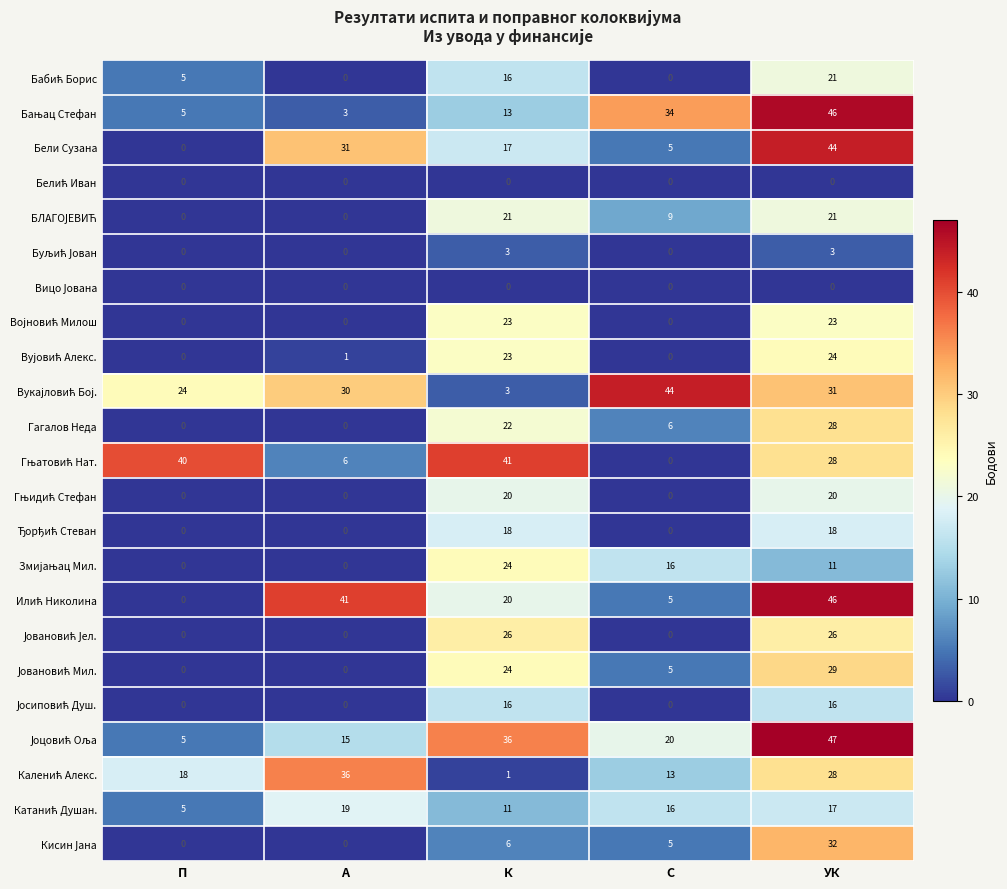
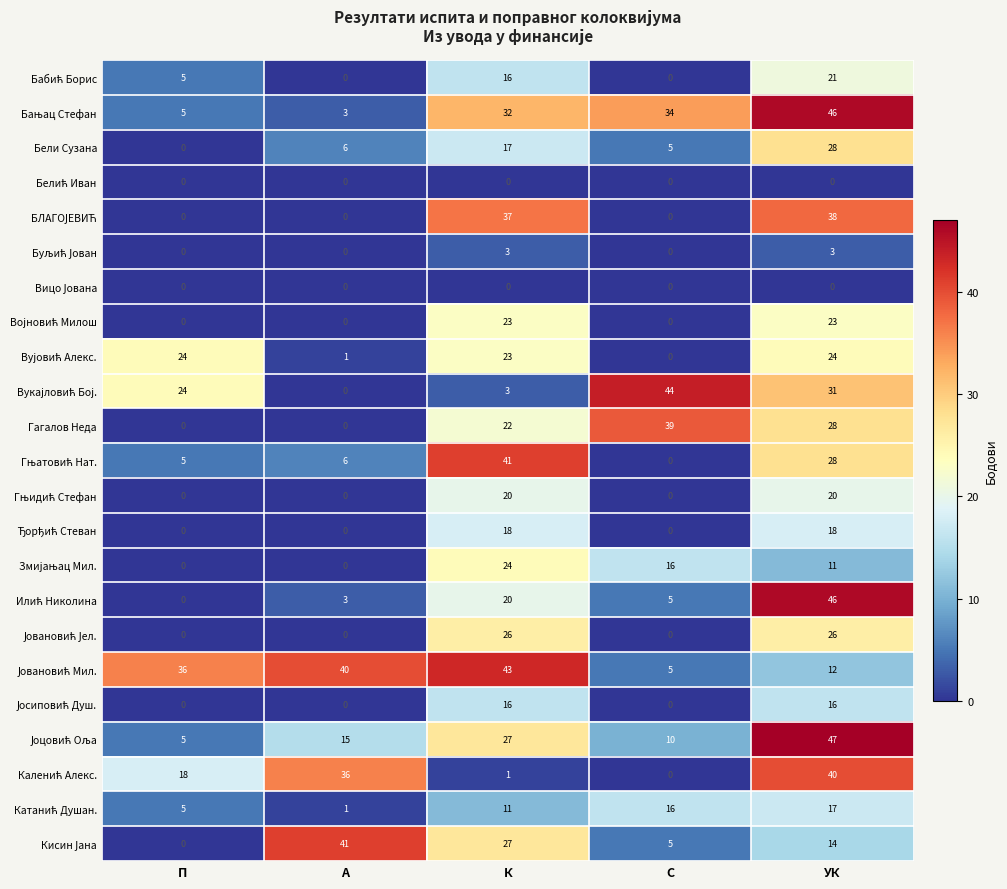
  {
    "Бабић Борис": {
      "П": 5,
      "A": 0,
      "К": 16,
      "С": 0,
      "УК": 21
    },
    "Бањац Стефан": {
      "П": 5,
      "A": 3,
-     "К": 13,
+     "К": 32,
      "С": 34,
      "УК": 46
    },
    "Бели Сузана": {
      "П": 0,
-     "A": 31,
+     "A": 6,
      "К": 17,
      "С": 5,
-     "УК": 44
+     "УК": 28
    },
    "Белић Иван": {
      "П": 0,
      "A": 0,
      "К": 0,
      "С": 0,
      "УК": 0
    },
    "БЛАГОЈЕВИЋ": {
      "П": 0,
      "A": 0,
-     "К": 21,
-     "С": 9,
-     "УК": 21
+     "К": 37,
+     "С": 0,
+     "УК": 38
    },
    "Буљић Јован": {
      "П": 0,
      "A": 0,
      "К": 3,
      "С": 0,
      "УК": 3
    },
    "Вицо Јована": {
      "П": 0,
      "A": 0,
      "К": 0,
      "С": 0,
      "УК": 0
    },
    "Војновић Милош": {
      "П": 0,
      "A": 0,
      "К": 23,
      "С": 0,
      "УК": 23
    },
    "Вујовић Алекс.": {
-     "П": 0,
+     "П": 24,
      "A": 1,
      "К": 23,
      "С": 0,
      "УК": 24
    },
    "Вукајловић Бој.": {
      "П": 24,
-     "A": 30,
+     "A": 0,
      "К": 3,
      "С": 44,
      "УК": 31
    },
    "Гагалов Неда": {
      "П": 0,
      "A": 0,
      "К": 22,
-     "С": 6,
+     "С": 39,
      "УК": 28
    },
    "Гњатовић Нат.": {
-     "П": 40,
+     "П": 5,
      "A": 6,
      "К": 41,
      "С": 0,
      "УК": 28
    },
    "Гњидић Стефан": {
      "П": 0,
      "A": 0,
      "К": 20,
      "С": 0,
      "УК": 20
    },
    "Ђорђић Стеван": {
      "П": 0,
      "A": 0,
      "К": 18,
      "С": 0,
      "УК": 18
    },
    "Змијањац Мил.": {
      "П": 0,
      "A": 0,
      "К": 24,
      "С": 16,
      "УК": 11
    },
    "Илић Николина": {
      "П": 0,
-     "A": 41,
+     "A": 3,
      "К": 20,
      "С": 5,
      "УК": 46
    },
    "Јовановић Јел.": {
      "П": 0,
      "A": 0,
      "К": 26,
      "С": 0,
      "УК": 26
    },
    "Јовановић Мил.": {
-     "П": 0,
-     "A": 0,
-     "К": 24,
+     "П": 36,
+     "A": 40,
+     "К": 43,
      "С": 5,
-     "УК": 29
+     "УК": 12
    },
    "Јосиповић Душ.": {
      "П": 0,
      "A": 0,
      "К": 16,
      "С": 0,
      "УК": 16
    },
    "Јоцовић Оља": {
      "П": 5,
      "A": 15,
-     "К": 36,
-     "С": 20,
+     "К": 27,
+     "С": 10,
      "УК": 47
    },
    "Каленић Алекс.": {
      "П": 18,
      "A": 36,
      "К": 1,
-     "С": 13,
-     "УК": 28
+     "С": 0,
+     "УК": 40
    },
    "Катанић Душан.": {
      "П": 5,
-     "A": 19,
+     "A": 1,
      "К": 11,
      "С": 16,
      "УК": 17
    },
    "Кисин Јана": {
      "П": 0,
-     "A": 0,
-     "К": 6,
+     "A": 41,
+     "К": 27,
      "С": 5,
-     "УК": 32
+     "УК": 14
    }
  }
